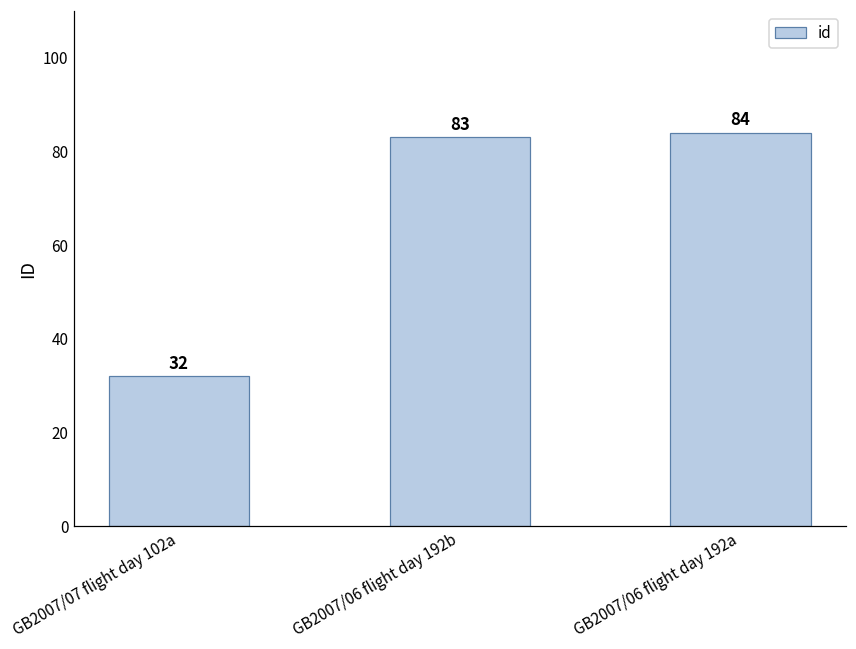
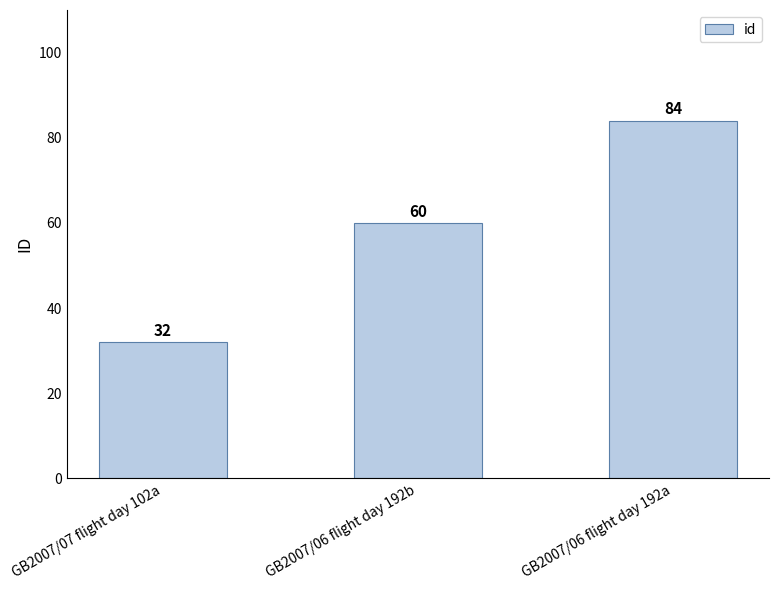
  {
    "GB2007/07 flight day 102a": 32,
-   "GB2007/06 flight day 192b": 83,
+   "GB2007/06 flight day 192b": 60,
    "GB2007/06 flight day 192a": 84
  }
